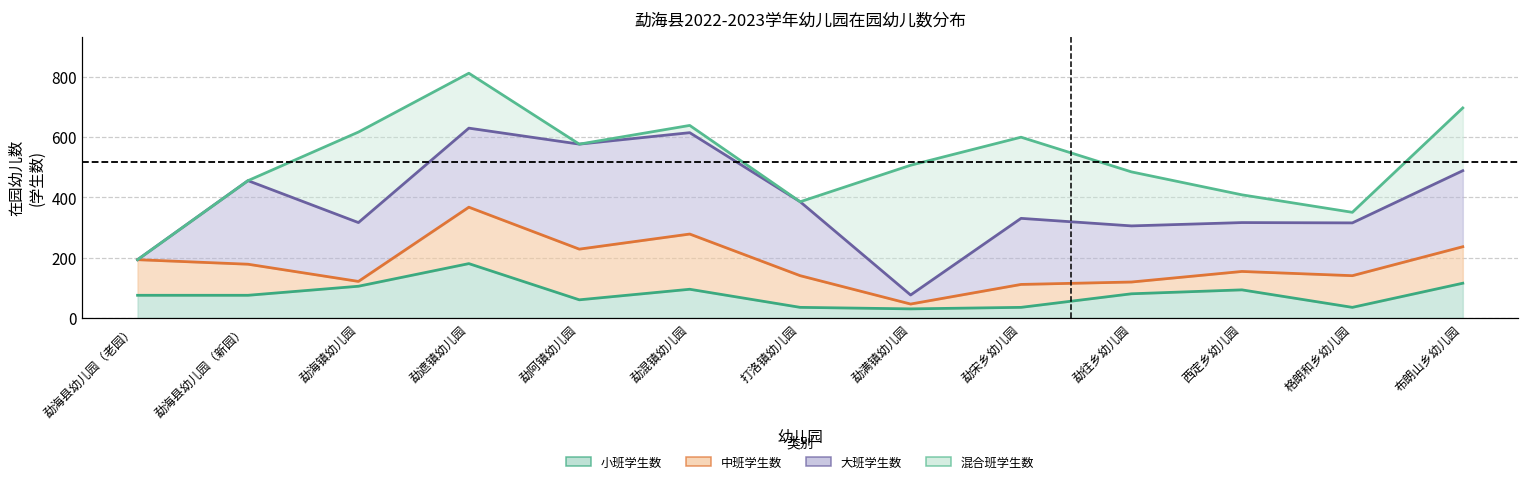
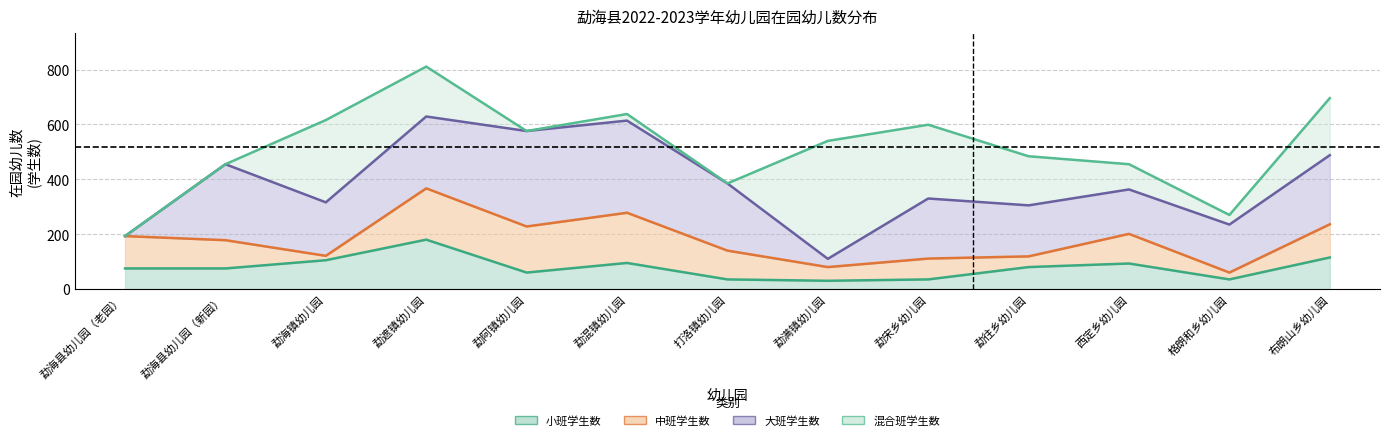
  {
    "中班学生数": {
      "勐海县幼儿园（新园）": 100,
      "勐海镇幼儿园": 20,
      "勐遮镇幼儿园": 190,
      "勐阿镇幼儿园": 170,
      "勐混镇幼儿园": 180,
      "打洛镇幼儿园": 110,
-     "勐满镇幼儿园": 20,
+     "勐满镇幼儿园": 50,
      "勐宋乡幼儿园": 80,
      "勐往乡幼儿园": 40,
-     "西定乡幼儿园": 60,
-     "格朗和乡幼儿园": 110,
+     "西定乡幼儿园": 110,
+     "格朗和乡幼儿园": 30,
      "布朗山乡幼儿园": 120
    }
  }
